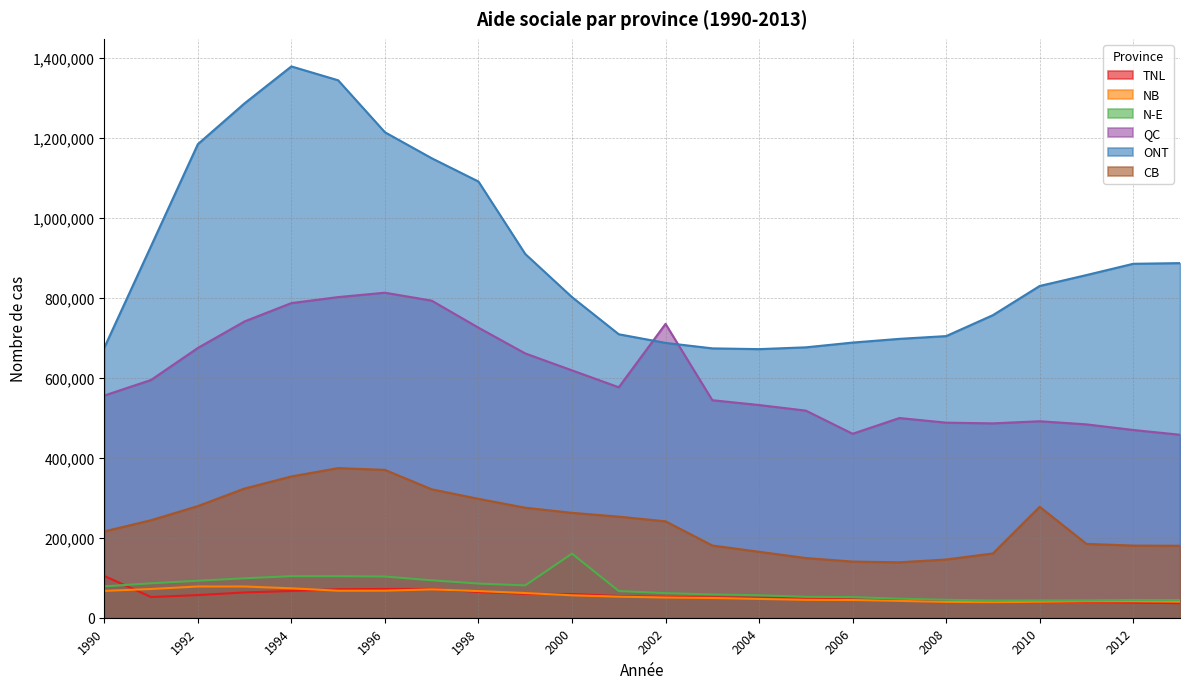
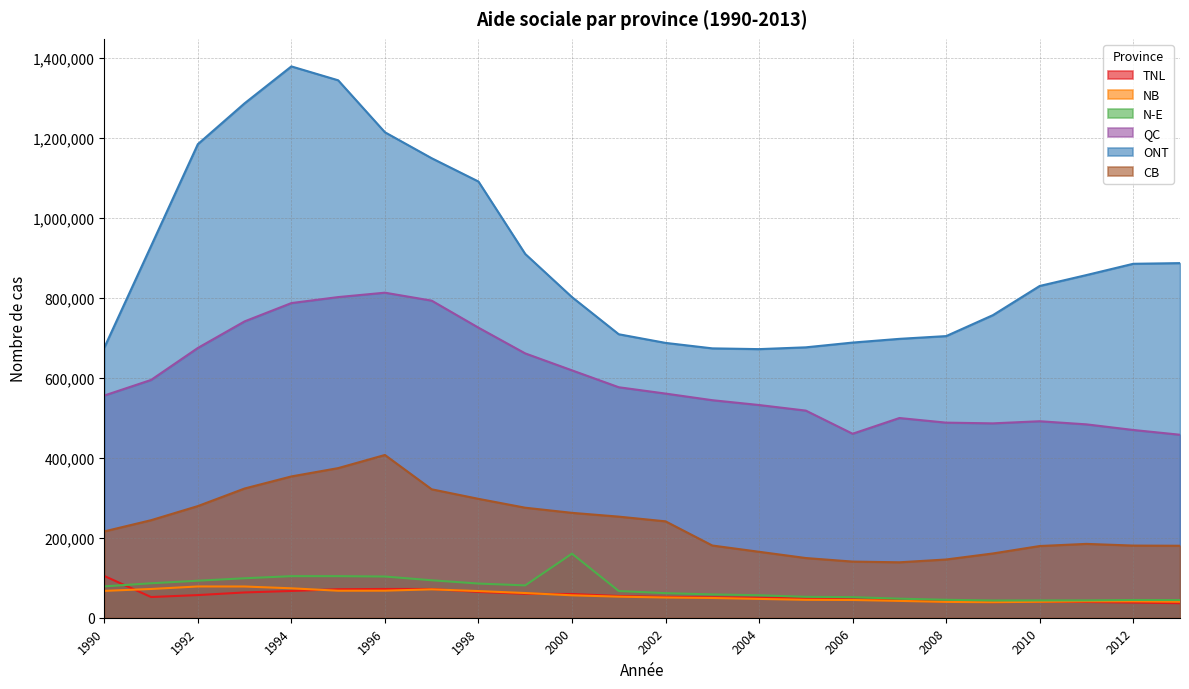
  {
    "TNL": {
      "1990": "100,000",
      "1992": "60,000",
      "1994": "70,000"
    },
    "NB": {
      "1990": "70,000",
      "1992": "80,000",
      "1994": "70,000"
    },
    "N-E": {
      "1990": "80,000",
      "1992": "90,000",
      "1994": "100,000",
      "1996": "100,000",
      "1998": "90,000",
      "2000": "160,000",
      "2002": "60,000",
      "2004": "60,000"
    },
    "QC": {
      "1990": "560,000",
      "1992": "670,000",
      "1994": "790,000",
      "1996": "810,000",
      "1998": "730,000",
      "2000": "620,000",
-     "2002": "740,000",
+     "2002": "560,000",
      "2004": "530,000",
      "2006": "460,000",
      "2008": "490,000",
      "2010": "490,000",
      "2012": "470,000"
    },
    "ONT": {
      "1990": "680,000",
      "1992": "1,180,000",
      "1994": "1,380,000",
      "1996": "1,210,000",
      "1998": "1,090,000",
      "2000": "800,000",
      "2002": "690,000",
      "2004": "670,000",
      "2006": "690,000",
      "2008": "700,000",
      "2010": "830,000",
      "2012": "890,000"
    },
    "CB": {
      "1990": "220,000",
      "1992": "280,000",
      "1994": "350,000",
-     "1996": "370,000",
+     "1996": "410,000",
      "1998": "300,000",
      "2000": "260,000",
      "2002": "240,000",
      "2004": "170,000",
      "2006": "140,000",
      "2008": "150,000",
-     "2010": "280,000",
+     "2010": "180,000",
      "2012": "180,000"
    }
  }
